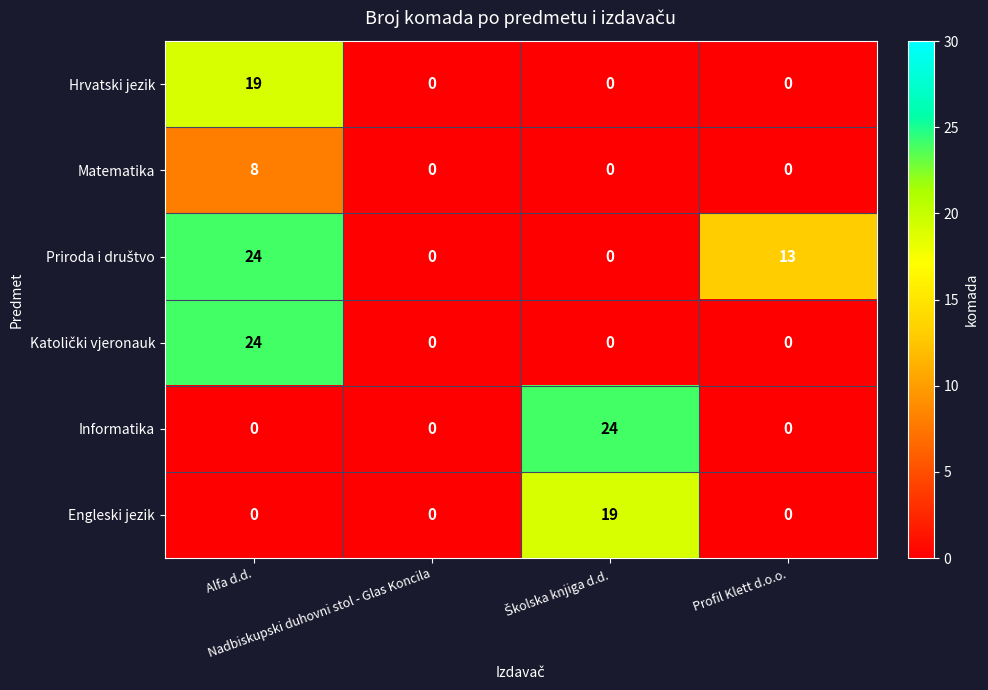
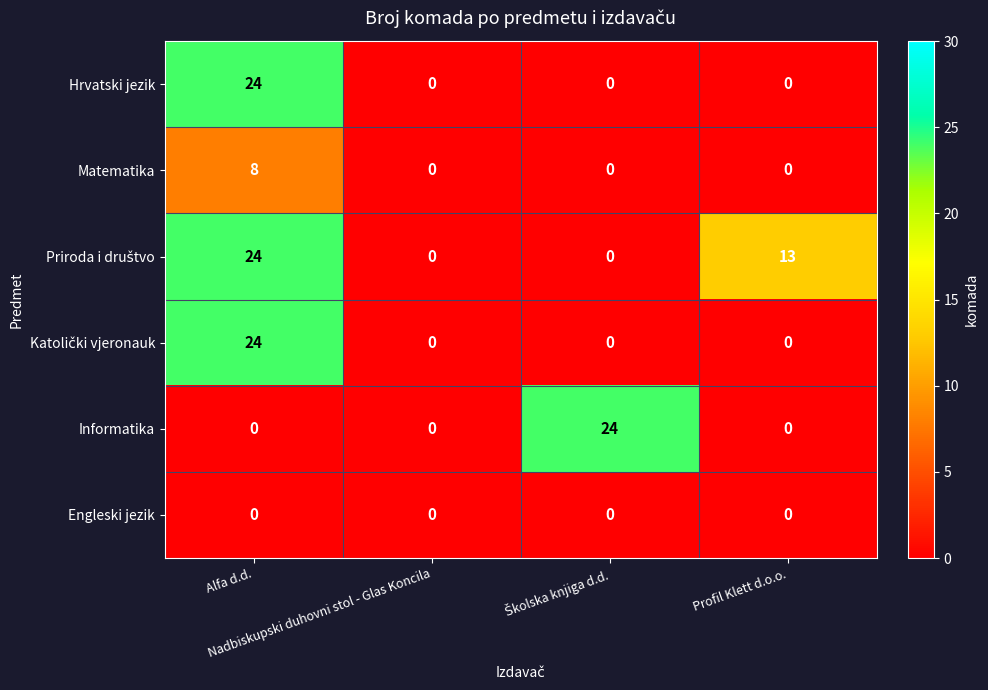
  {
    "Hrvatski jezik": {
-     "Alfa d.d.": 19,
+     "Alfa d.d.": 24,
      "Nadbiskupski duhovni stol - Glas Koncila": 0,
      "Školska knjiga d.d.": 0,
      "Profil Klett d.o.o.": 0
    },
    "Matematika": {
      "Alfa d.d.": 8,
      "Nadbiskupski duhovni stol - Glas Koncila": 0,
      "Školska knjiga d.d.": 0,
      "Profil Klett d.o.o.": 0
    },
    "Priroda i društvo": {
      "Alfa d.d.": 24,
      "Nadbiskupski duhovni stol - Glas Koncila": 0,
      "Školska knjiga d.d.": 0,
      "Profil Klett d.o.o.": 13
    },
    "Katolički vjeronauk": {
      "Alfa d.d.": 24,
      "Nadbiskupski duhovni stol - Glas Koncila": 0,
      "Školska knjiga d.d.": 0,
      "Profil Klett d.o.o.": 0
    },
    "Informatika": {
      "Alfa d.d.": 0,
      "Nadbiskupski duhovni stol - Glas Koncila": 0,
      "Školska knjiga d.d.": 24,
      "Profil Klett d.o.o.": 0
    },
    "Engleski jezik": {
      "Alfa d.d.": 0,
      "Nadbiskupski duhovni stol - Glas Koncila": 0,
-     "Školska knjiga d.d.": 19,
+     "Školska knjiga d.d.": 0,
      "Profil Klett d.o.o.": 0
    }
  }
